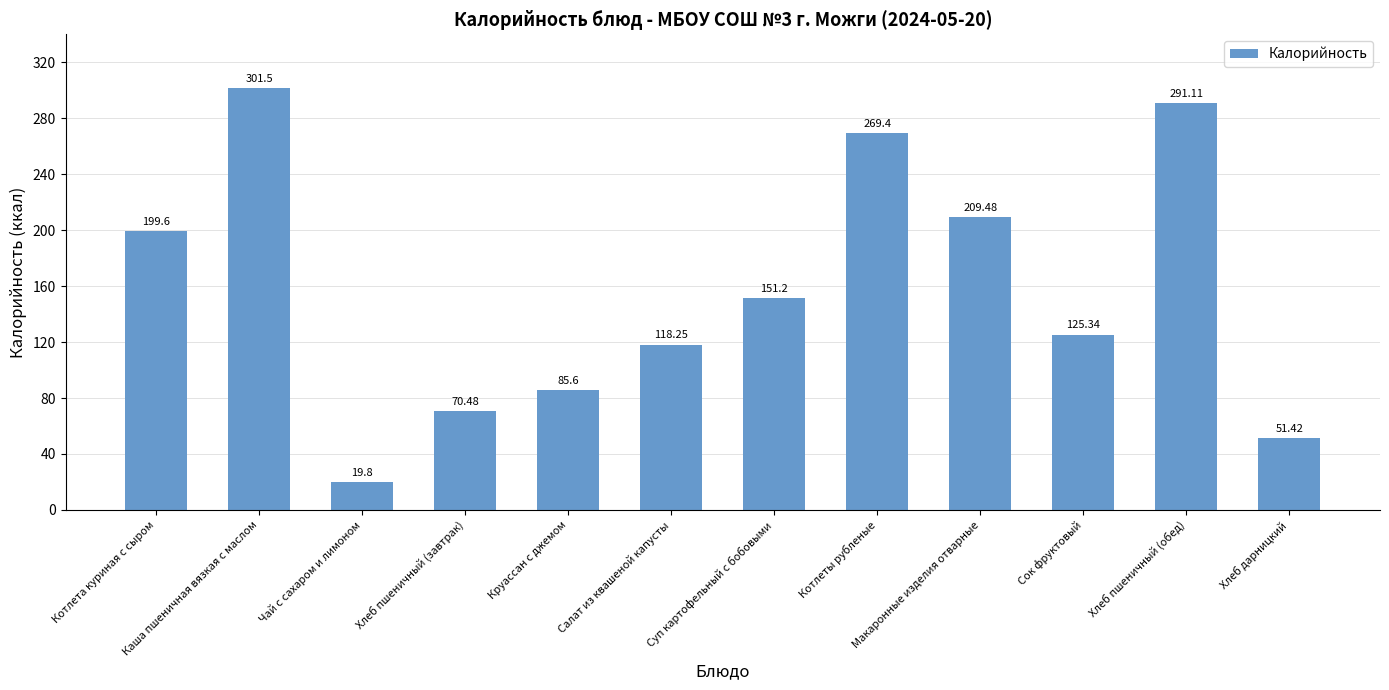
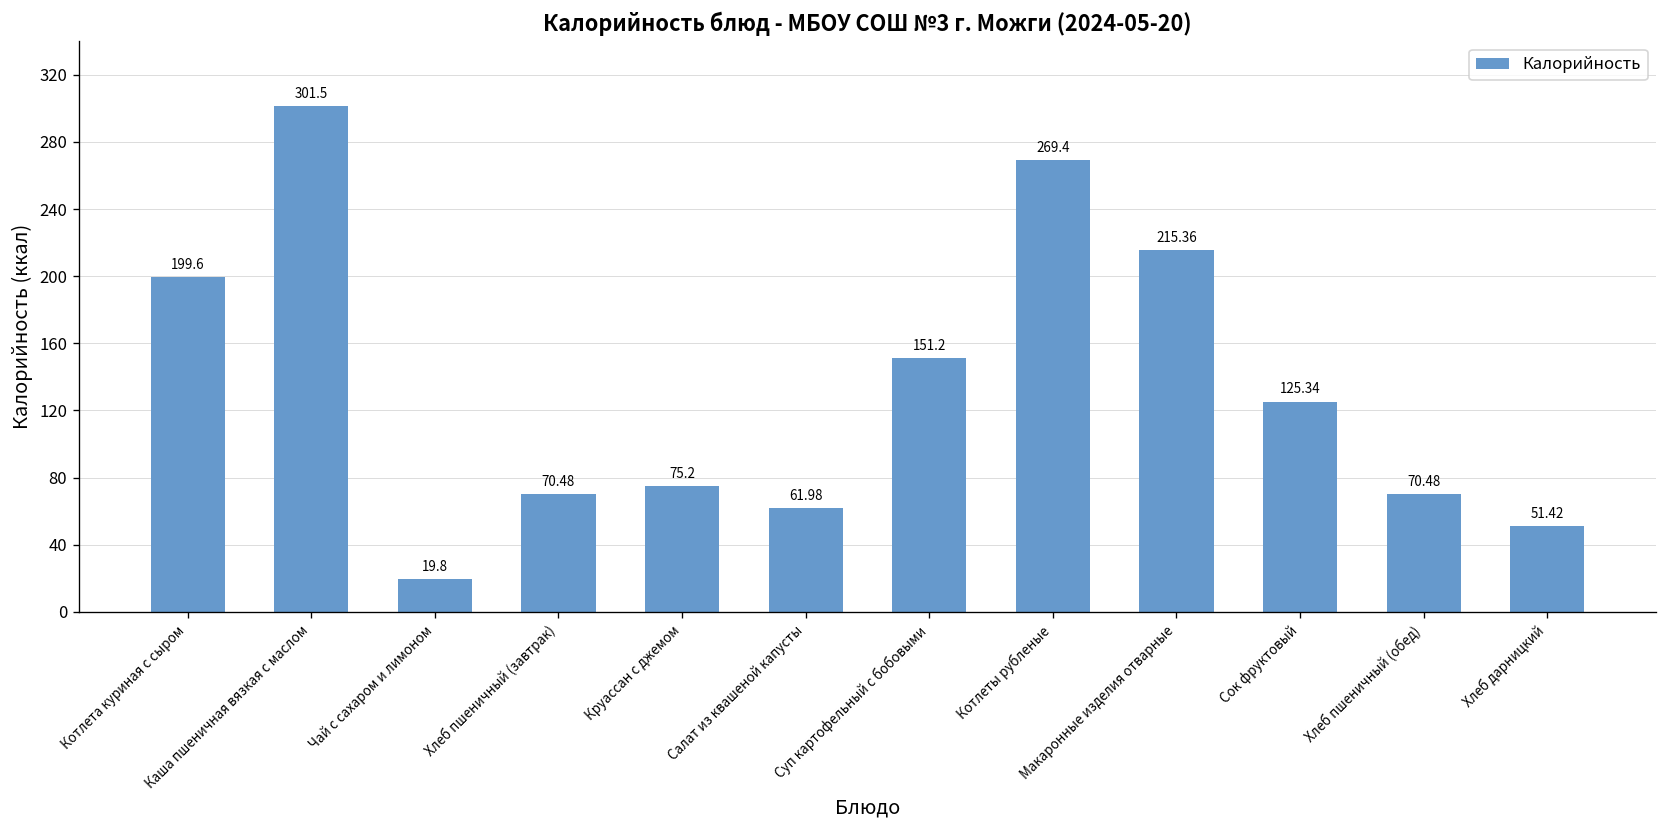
  {
    "Котлета куриная с сыром": 199.6,
    "Каша пшеничная вязкая с маслом": 301.5,
    "Чай с сахаром и лимоном": 19.8,
    "Хлеб пшеничный (завтрак)": 70.48,
-   "Круассан с джемом": 85.6,
-   "Салат из квашеной капусты": 118.25,
+   "Круассан с джемом": 75.2,
+   "Салат из квашеной капусты": 61.98,
    "Суп картофельный с бобовыми": 151.2,
    "Котлеты рубленые": 269.4,
-   "Макаронные изделия отварные": 209.48,
+   "Макаронные изделия отварные": 215.36,
    "Сок фруктовый": 125.34,
-   "Хлеб пшеничный (обед)": 291.11,
+   "Хлеб пшеничный (обед)": 70.48,
    "Хлеб дарницкий": 51.42
  }
